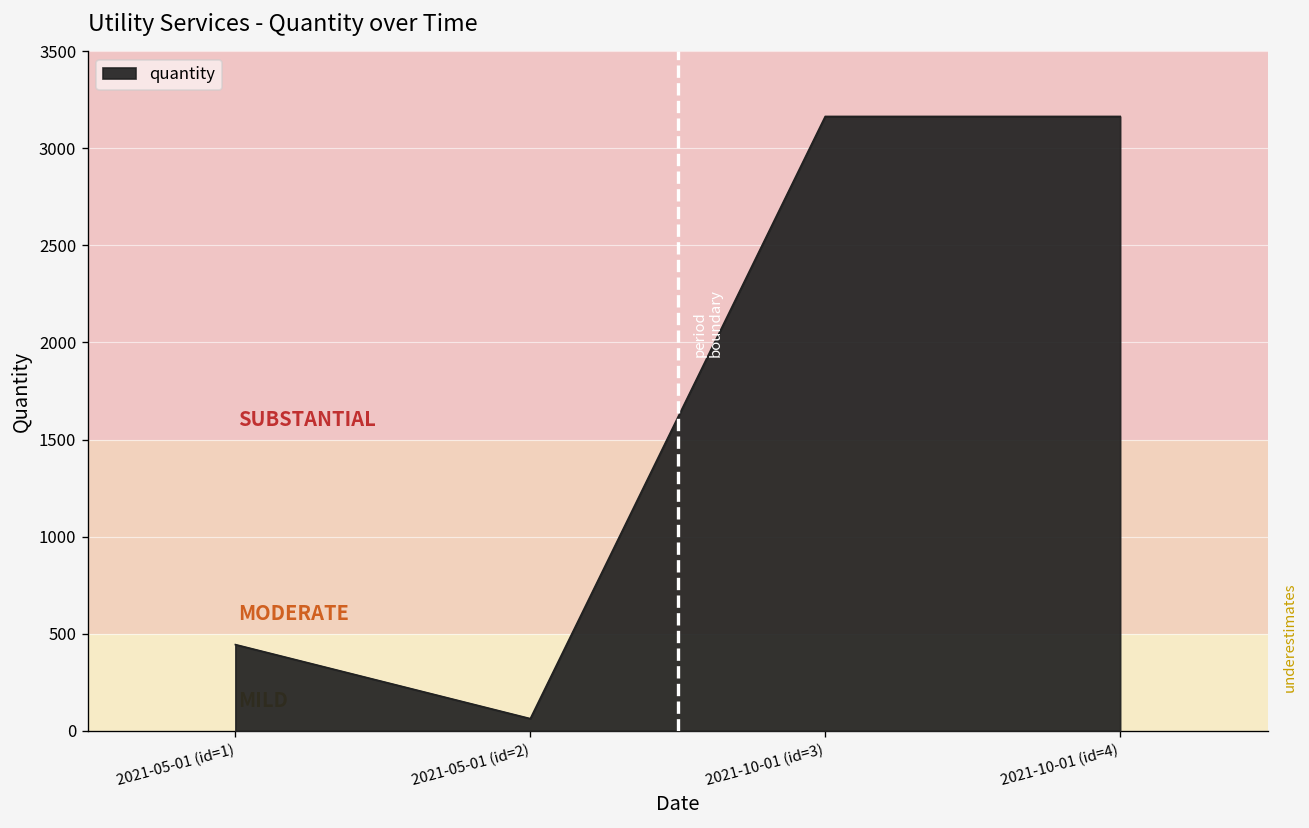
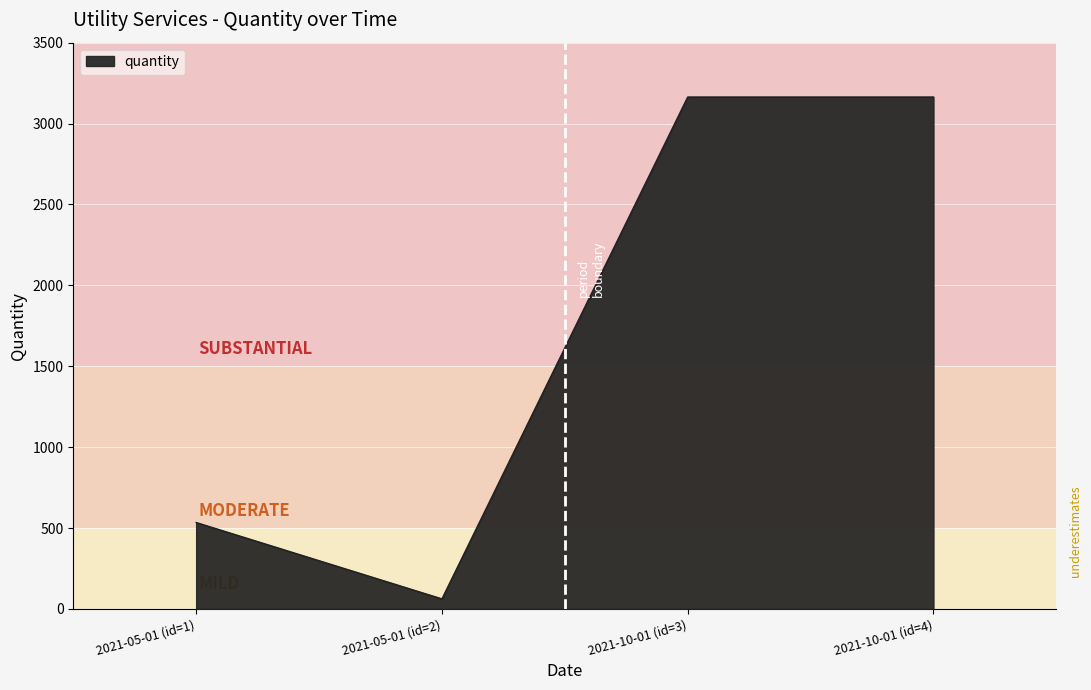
  {
-   "2021-05-01 (id=1)": 440,
+   "2021-05-01 (id=1)": 530,
    "2021-05-01 (id=2)": 60,
    "2021-10-01 (id=3)": 3160,
    "2021-10-01 (id=4)": 3160
  }
